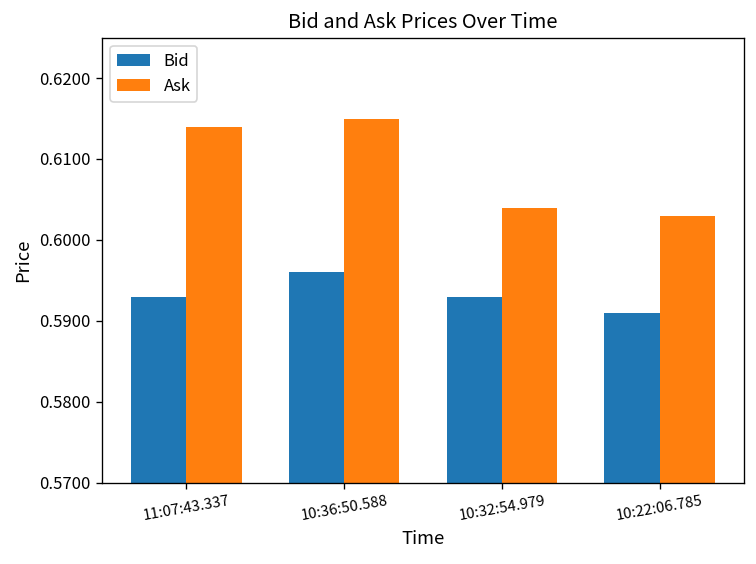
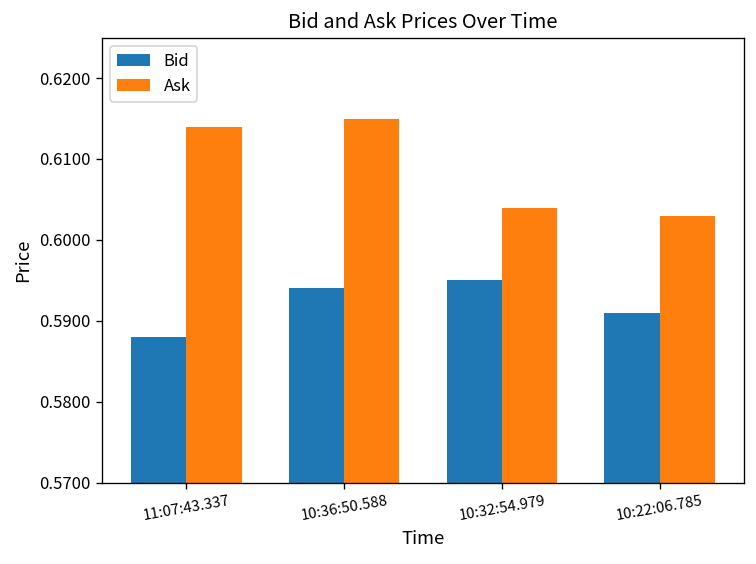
  {
    "Bid": {
-     "11:07:43.337": 0.593,
-     "10:36:50.588": 0.596,
-     "10:32:54.979": 0.593,
+     "11:07:43.337": 0.588,
+     "10:36:50.588": 0.594,
+     "10:32:54.979": 0.595,
      "10:22:06.785": 0.591
    },
    "Ask": {
      "11:07:43.337": 0.614,
      "10:36:50.588": 0.615,
      "10:32:54.979": 0.604,
      "10:22:06.785": 0.603
    }
  }
